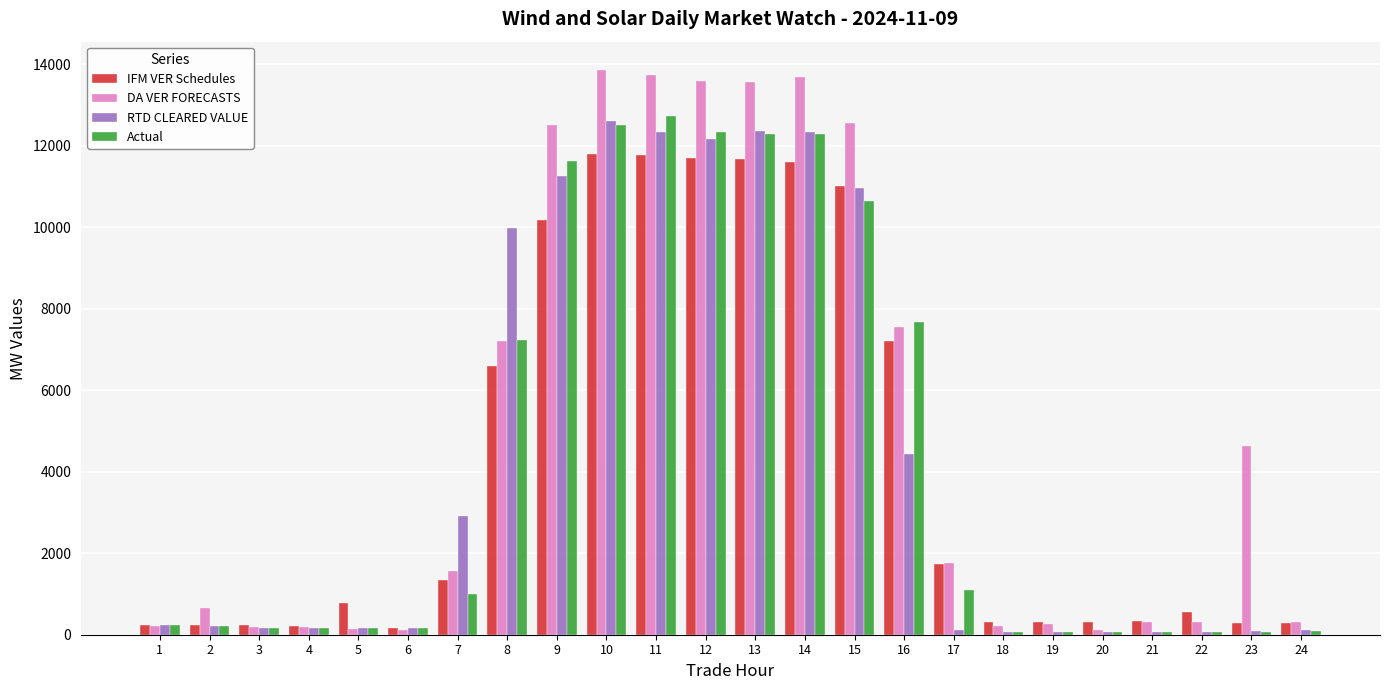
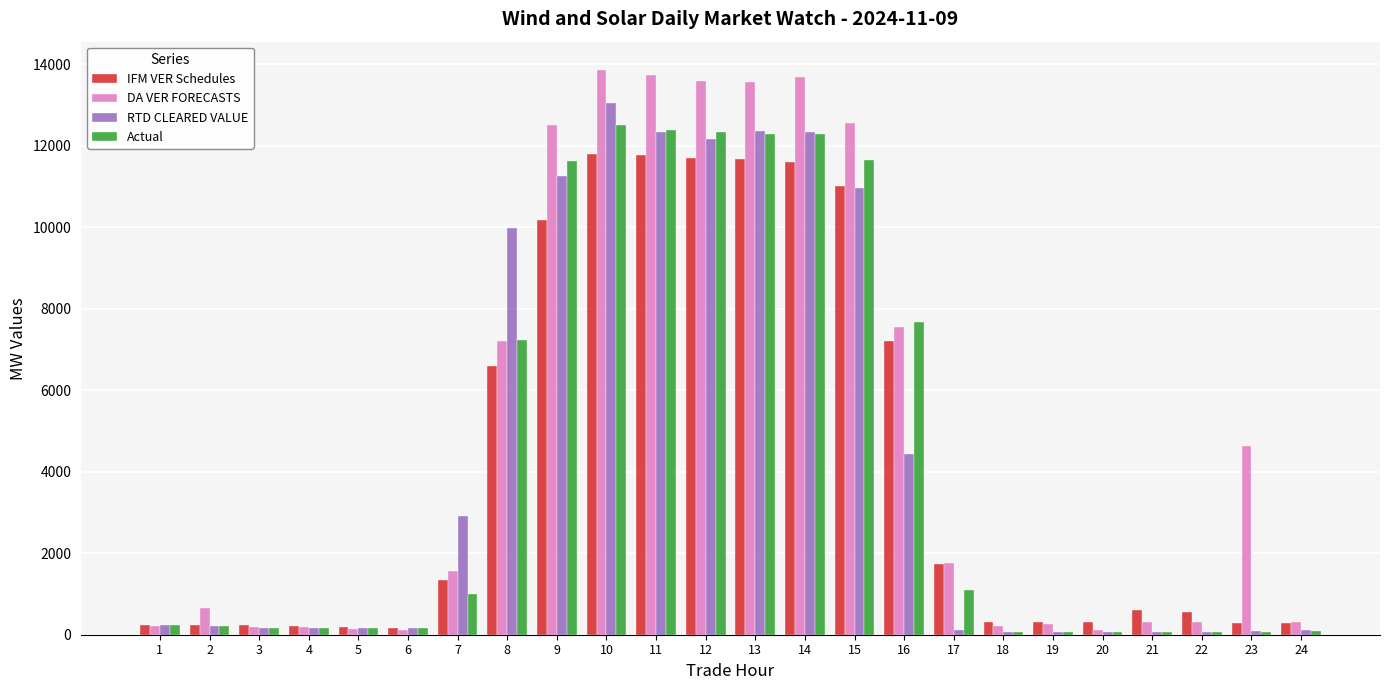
  {
    "IFM VER Schedules": {
      "1": 200,
      "2": 200,
      "3": 200,
      "4": 200,
-     "5": 800,
+     "5": 200,
      "6": 200,
      "7": 1300,
      "8": 6600,
      "9": 10200,
      "10": 11800,
      "11": 11800,
      "12": 11700,
      "13": 11700,
      "14": 11600,
      "15": 11000,
      "16": 7200,
      "17": 1700,
      "18": 300,
      "19": 300,
      "20": 300,
-     "21": 300,
+     "21": 600,
      "22": 600,
      "23": 300,
      "24": 300
    },
    "DA VER FORECASTS": {
      "1": 200,
      "2": 700,
      "3": 200,
      "4": 200,
      "5": 100,
      "6": 100,
      "7": 1600,
      "8": 7200,
      "9": 12500,
      "10": 13900,
      "11": 13700,
      "12": 13600,
      "13": 13600,
      "14": 13700,
      "15": 12600,
      "16": 7500,
      "17": 1800,
      "18": 200,
      "19": 300,
      "20": 100,
      "21": 300,
      "22": 300,
      "23": 4600,
      "24": 300
    },
    "RTD CLEARED VALUE": {
      "1": 200,
      "2": 200,
      "3": 200,
      "4": 200,
      "5": 200,
      "6": 200,
      "7": 2900,
      "8": 10000,
      "9": 11200,
-     "10": 12600,
+     "10": 13000,
      "11": 12300,
      "12": 12200,
      "13": 12400,
      "14": 12300,
      "15": 11000,
      "16": 4400,
      "17": 100,
      "18": 100,
      "19": 100,
      "20": 100,
      "21": 100,
      "22": 100,
      "23": 100,
      "24": 100
    },
    "Actual": {
      "1": 200,
      "2": 200,
      "3": 200,
      "4": 200,
      "5": 200,
      "6": 200,
      "7": 1000,
      "8": 7200,
      "9": 11600,
      "10": 12500,
-     "11": 12700,
+     "11": 12400,
      "12": 12300,
      "13": 12300,
      "14": 12300,
-     "15": 10600,
+     "15": 11700,
      "16": 7700,
      "17": 1100,
      "19": 100,
      "20": 100,
      "21": 100,
      "22": 100,
      "23": 100,
      "24": 100
    }
  }
